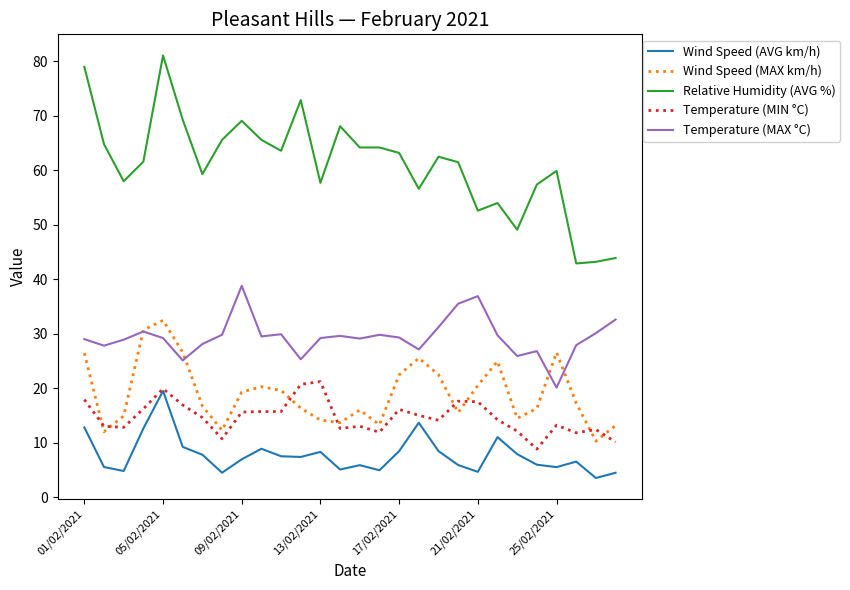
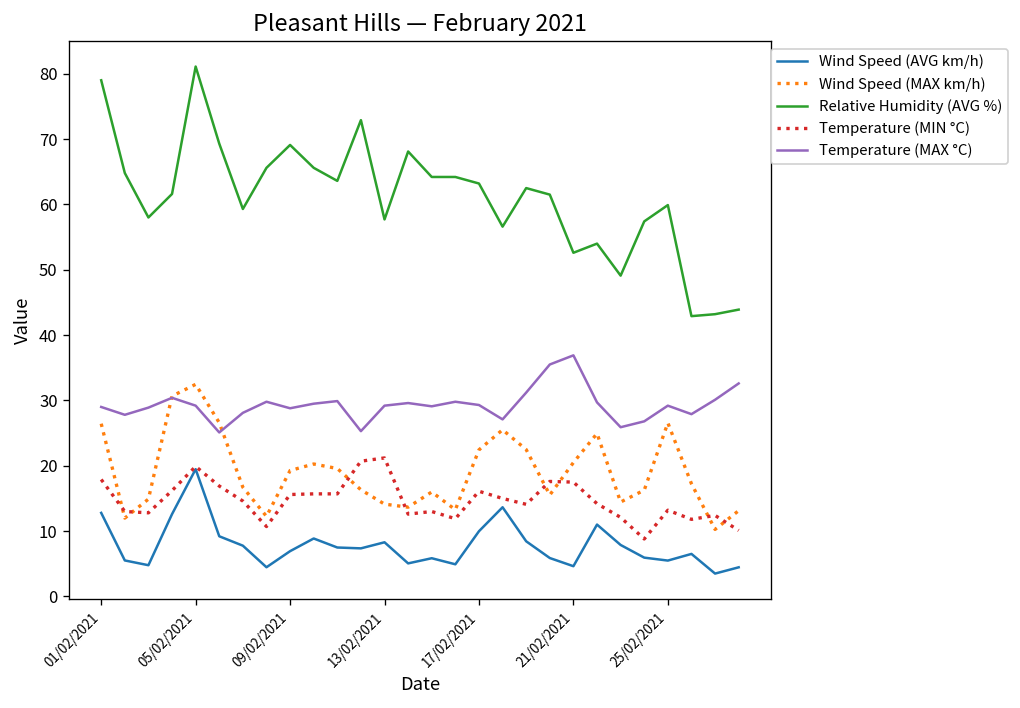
  {
    "Wind Speed (AVG km/h)": {
      "01/02/2021": 13,
      "09/02/2021": 7,
      "13/02/2021": 8,
-     "17/02/2021": 8,
+     "17/02/2021": 10,
      "21/02/2021": 5,
      "25/02/2021": 5
    },
    "Wind Speed (MAX km/h)": {
      "01/02/2021": 26,
      "05/02/2021": 32,
      "09/02/2021": 19,
      "13/02/2021": 14,
      "17/02/2021": 22,
      "21/02/2021": 20,
      "25/02/2021": 27
    },
    "Relative Humidity (AVG %)": {
      "01/02/2021": 79,
      "05/02/2021": 81,
      "09/02/2021": 69,
      "13/02/2021": 58,
      "17/02/2021": 63,
      "21/02/2021": 53,
      "25/02/2021": 60
    },
    "Temperature (MIN °C)": {
      "01/02/2021": 18,
      "09/02/2021": 16,
      "13/02/2021": 21,
      "17/02/2021": 16,
      "21/02/2021": 18,
      "25/02/2021": 13
    },
    "Temperature (MAX °C)": {
      "01/02/2021": 29,
      "05/02/2021": 29,
-     "09/02/2021": 39,
+     "09/02/2021": 29,
      "13/02/2021": 29,
      "17/02/2021": 29,
      "21/02/2021": 37,
-     "25/02/2021": 20
+     "25/02/2021": 29
    }
  }
